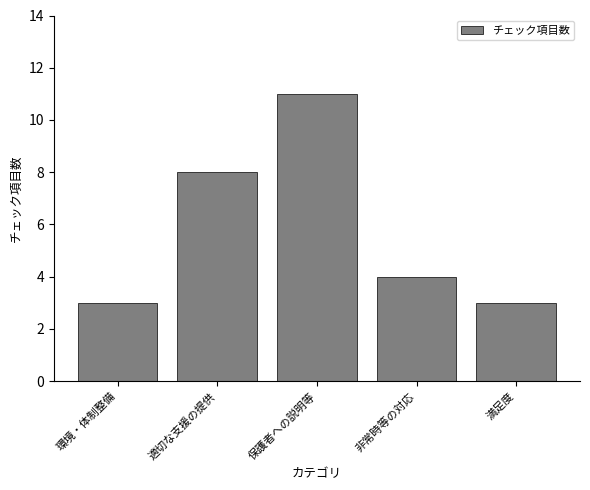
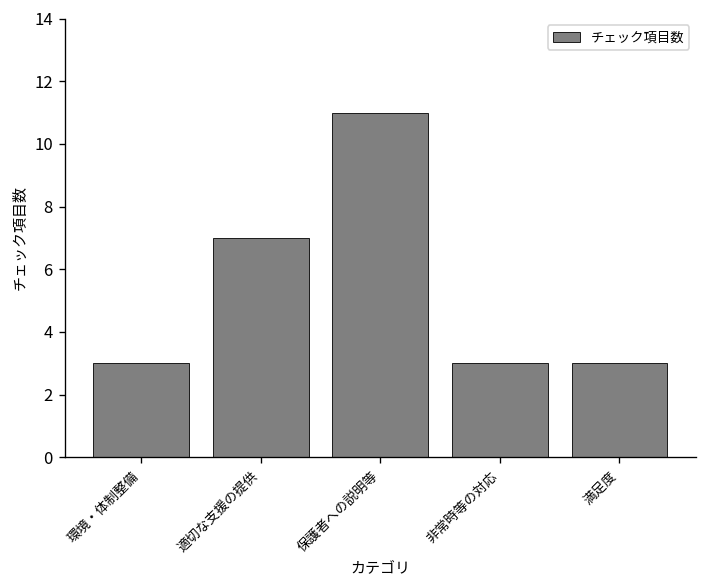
  {
    "環境・体制整備": 3,
-   "適切な支援の提供": 8,
+   "適切な支援の提供": 7,
    "保護者への説明等": 11,
-   "非常時等の対応": 4,
+   "非常時等の対応": 3,
    "満足度": 3
  }
